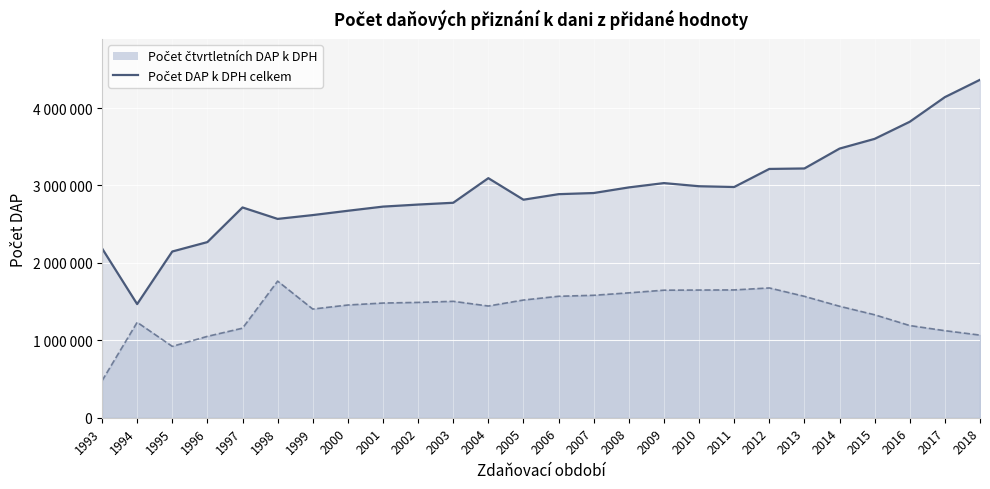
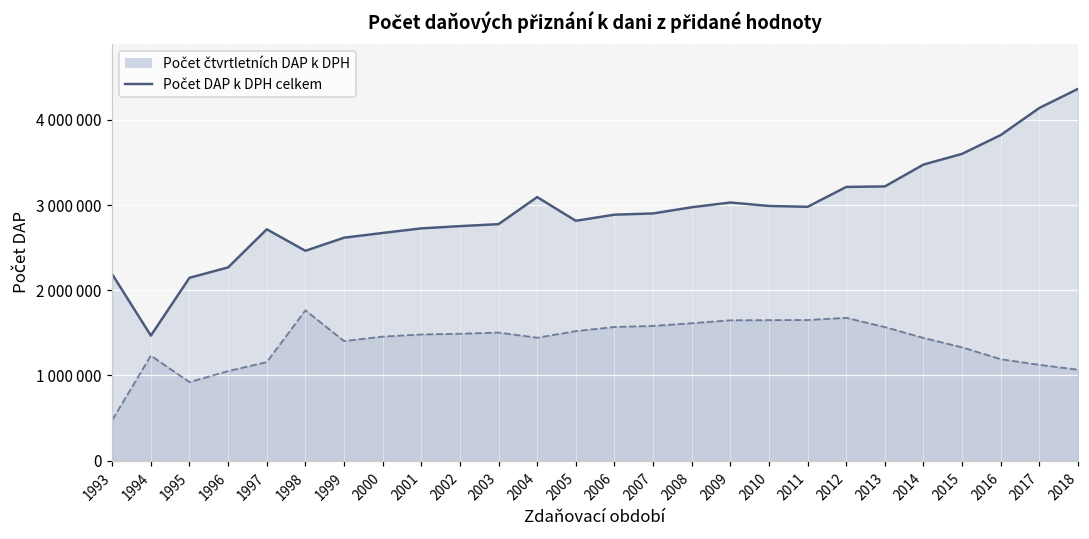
  {
    "Počet DAP k DPH celkem": {
      "1993": 2200000,
      "1994": 1500000,
      "1995": 2100000,
      "1996": 2300000,
      "1997": 2700000,
-     "1998": 2600000,
+     "1998": 2500000,
      "1999": 2600000,
      "2000": 2700000,
      "2001": 2700000,
      "2002": 2800000,
      "2003": 2800000,
      "2004": 3100000,
      "2005": 2800000,
      "2006": 2900000,
      "2007": 2900000,
      "2008": 3000000,
      "2009": 3000000,
      "2010": 3000000,
      "2011": 3000000,
      "2012": 3200000,
      "2013": 3200000,
      "2014": 3500000,
      "2015": 3600000,
      "2016": 3800000,
      "2017": 4100000,
      "2018": 4400000
    },
    "Počet čtvrtletních DAP k DPH": {
      "1993": 500000,
      "1994": 1200000,
      "1995": 900000,
      "1996": 1100000,
      "1997": 1200000,
      "1998": 1800000,
      "1999": 1400000,
      "2000": 1500000,
      "2001": 1500000,
      "2002": 1500000,
      "2003": 1500000,
      "2004": 1400000,
      "2005": 1500000,
      "2006": 1600000,
      "2007": 1600000,
      "2008": 1600000,
      "2009": 1600000,
      "2010": 1600000,
      "2011": 1700000,
      "2012": 1700000,
      "2013": 1600000,
      "2014": 1400000,
      "2015": 1300000,
      "2016": 1200000,
      "2017": 1100000,
      "2018": 1100000
    }
  }
